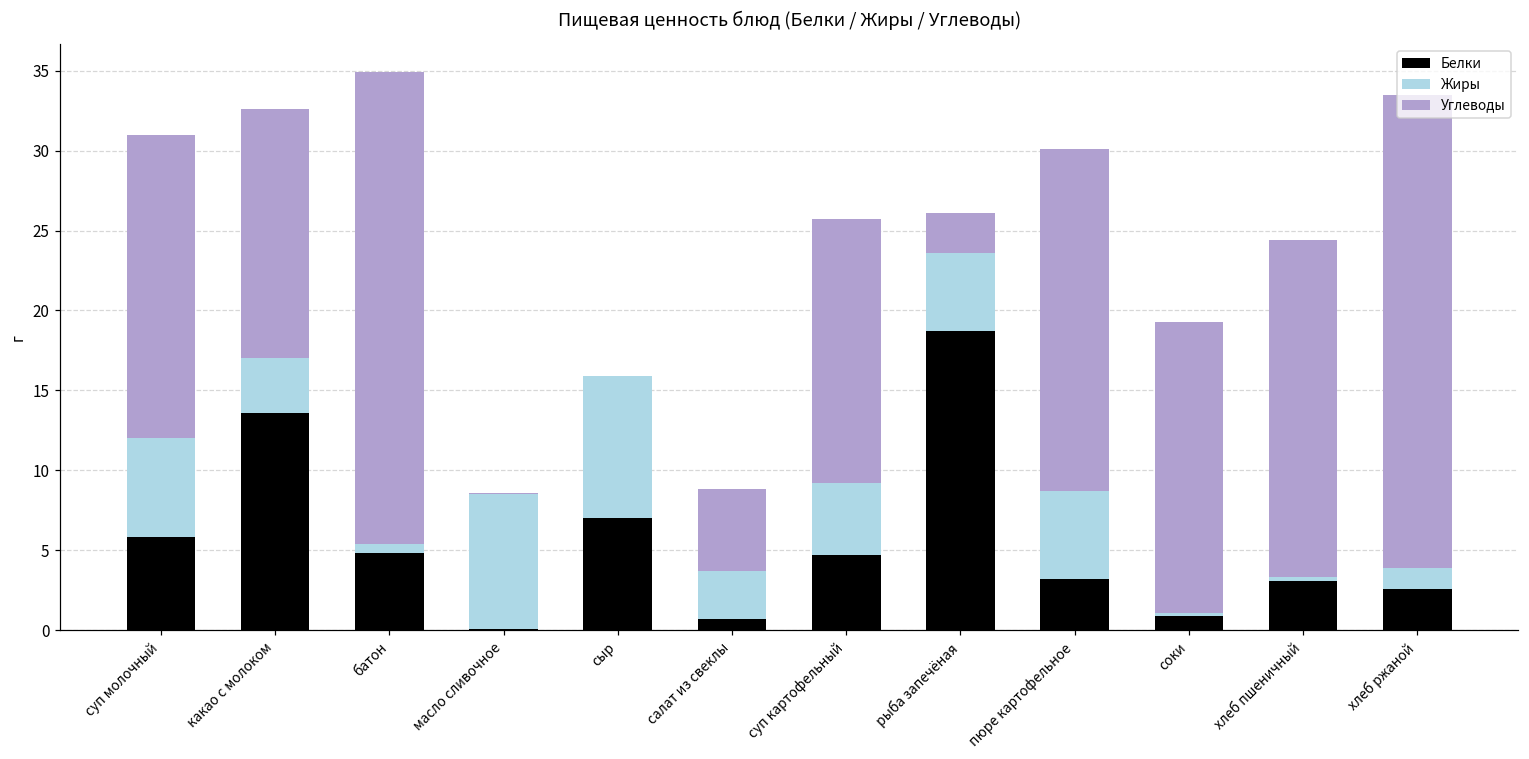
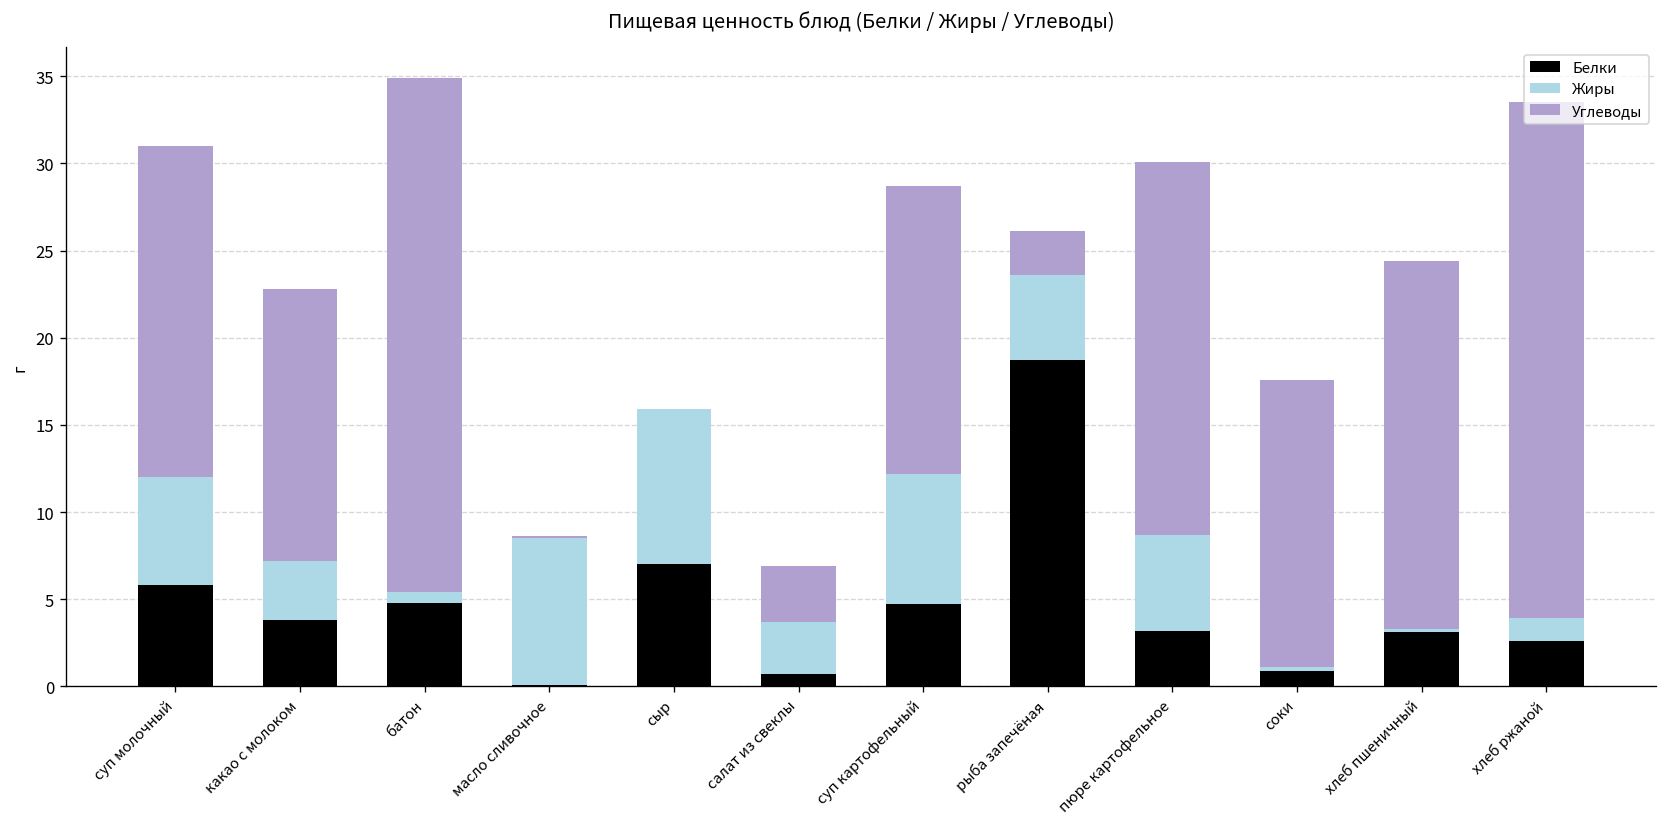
  {
    "Белки": {
      "суп молочный": 5.8,
-     "какао с молоком": 13.6,
+     "какао с молоком": 3.8,
      "батон": 4.8,
      "сыр": 7.0,
      "салат из свеклы": 0.7,
      "суп картофельный": 4.7,
      "рыба запечёная": 18.7,
      "пюре картофельное": 3.2,
      "соки": 0.9,
      "хлеб пшеничный": 3.1,
      "хлеб ржаной": 2.6
    },
    "Жиры": {
      "суп молочный": 6.2,
      "какао с молоком": 3.4,
      "батон": 0.6,
      "масло сливочное": 8.4,
      "сыр": 8.9,
      "салат из свеклы": 3.0,
-     "суп картофельный": 4.5,
+     "суп картофельный": 7.5,
      "рыба запечёная": 4.9,
      "пюре картофельное": 5.5,
      "соки": 0.2,
      "хлеб пшеничный": 0.2,
      "хлеб ржаной": 1.3
    },
    "Углеводы": {
      "суп молочный": 19.0,
      "какао с молоком": 15.6,
      "батон": 29.5,
      "сыр": 0.0,
-     "салат из свеклы": 5.1,
+     "салат из свеклы": 3.2,
      "суп картофельный": 16.5,
      "рыба запечёная": 2.5,
      "пюре картофельное": 21.4,
-     "соки": 18.2,
+     "соки": 16.5,
      "хлеб пшеничный": 21.1
    }
  }
